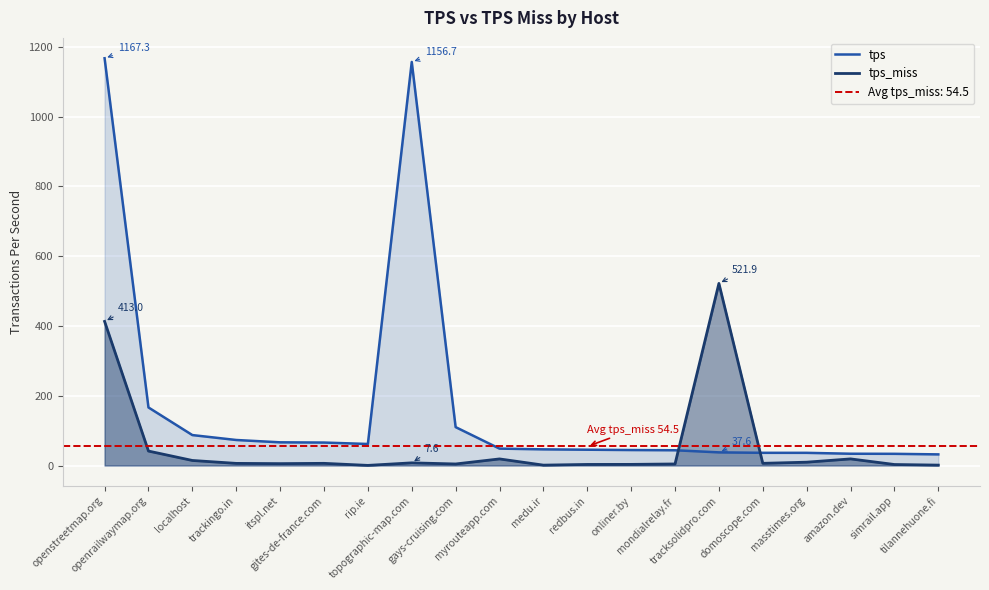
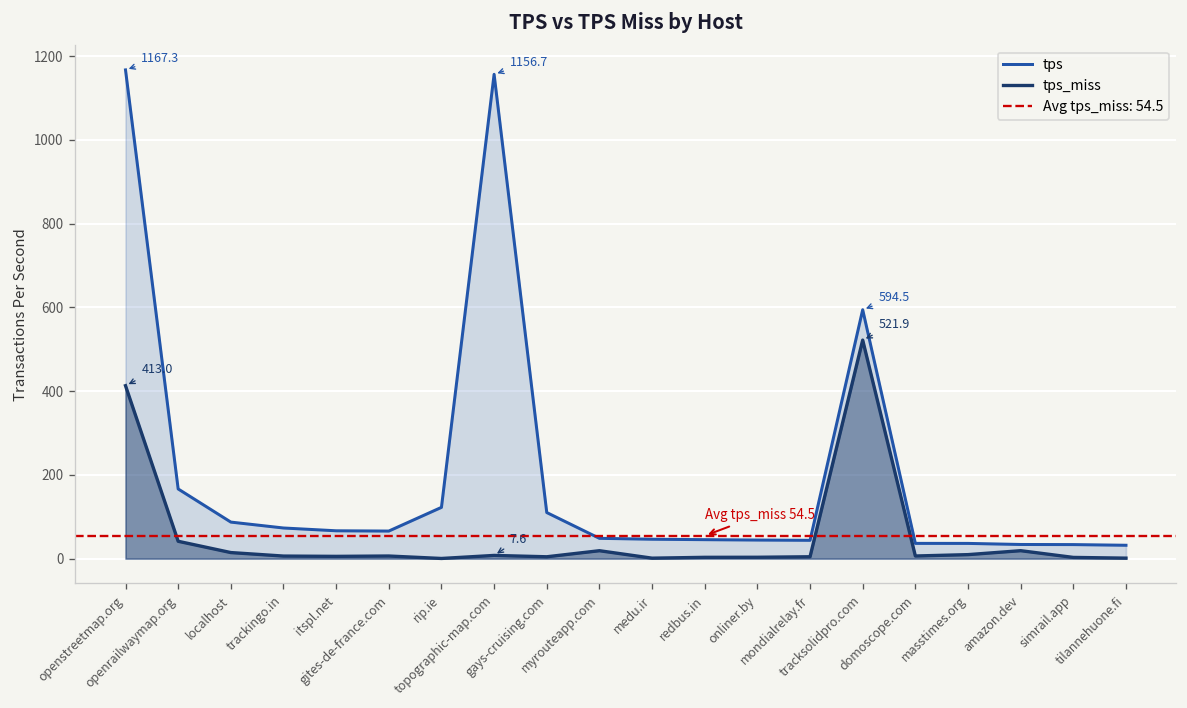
  {
    "tps": {
      "openstreetmap.org": 1167.3,
-     "rip.ie": 60,
+     "rip.ie": 120,
      "topographic-map.com": 1156.7,
-     "tracksolidpro.com": 37.6
+     "tracksolidpro.com": 594.5
    },
    "tps_miss": {
      "openstreetmap.org": 413.0,
      "topographic-map.com": 7.6,
      "tracksolidpro.com": 521.9
    }
  }
